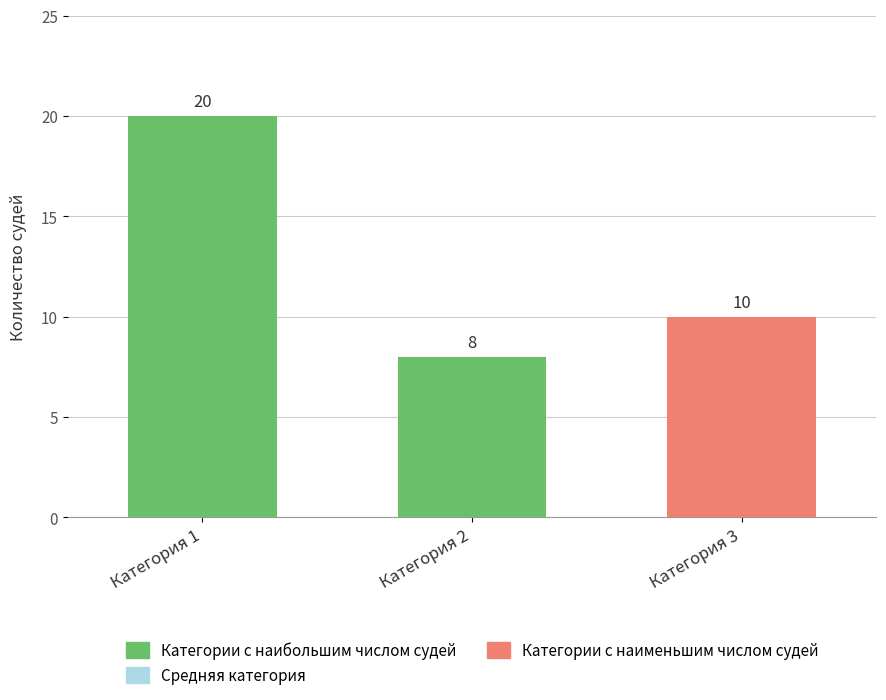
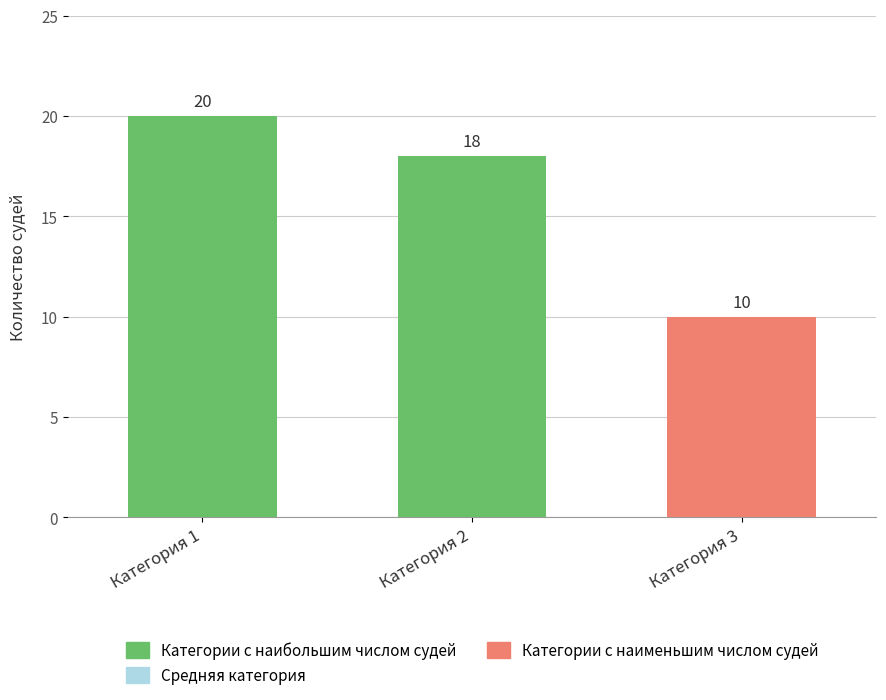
  {
    "Категория 1": 20,
-   "Категория 2": 8,
+   "Категория 2": 18,
    "Категория 3": 10
  }
